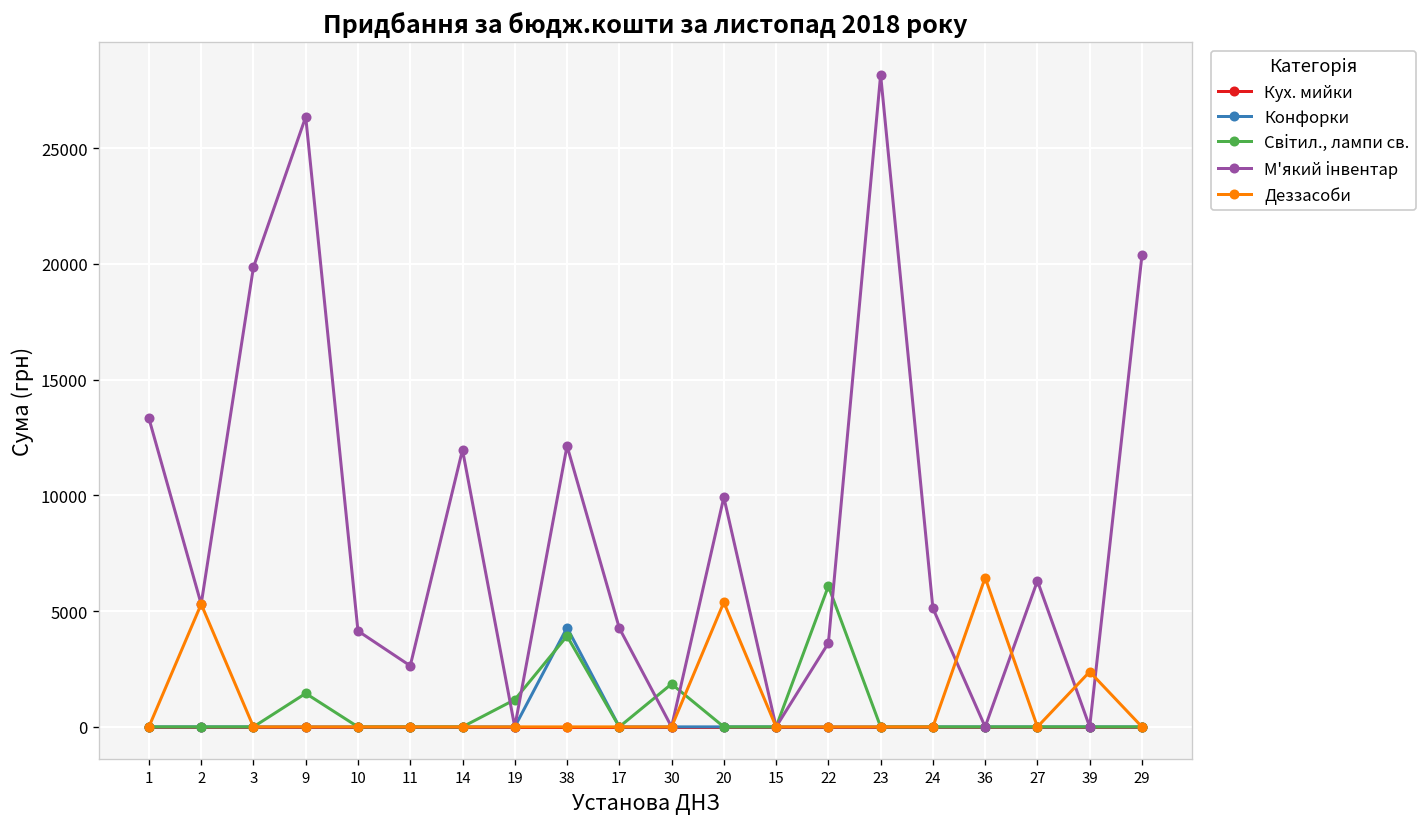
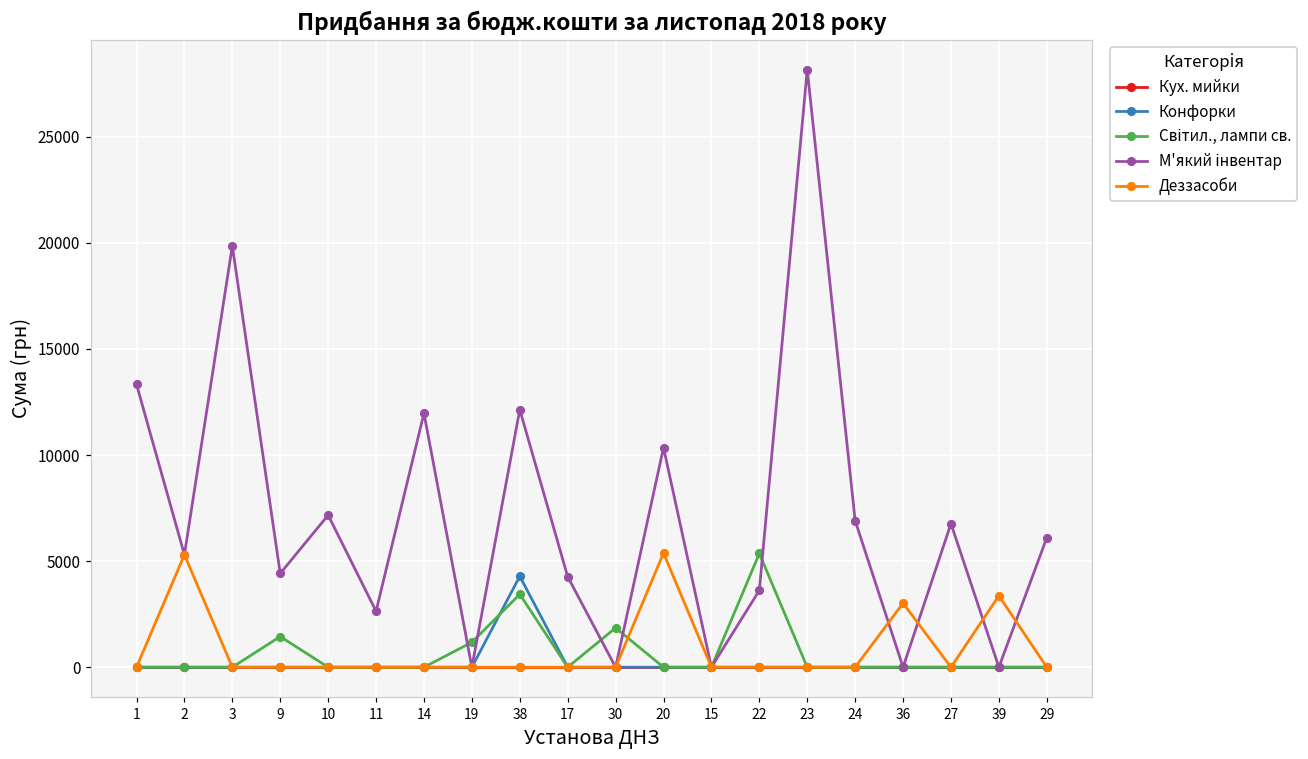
  {
    "Конфорки": {
      "38": 4300
    },
    "Світил., лампи св.": {
      "9": 1400,
      "19": 1200,
-     "38": 3900,
+     "38": 3400,
      "30": 1900,
-     "22": 6100
+     "22": 5400
    },
    "М'який інвентар": {
      "1": 13300,
      "3": 19900,
-     "9": 26400,
-     "10": 4100,
+     "9": 4400,
+     "10": 7200,
      "11": 2600,
      "14": 12000,
      "38": 12100,
      "17": 4300,
-     "20": 9900,
+     "20": 10300,
      "22": 3600,
      "23": 28200,
-     "24": 5100,
-     "27": 6300,
-     "29": 20400
+     "24": 6900,
+     "27": 6800,
+     "29": 6100
    },
    "Деззасоби": {
      "20": 5400,
-     "36": 6400,
-     "39": 2400
+     "36": 3000,
+     "39": 3400
    }
  }
